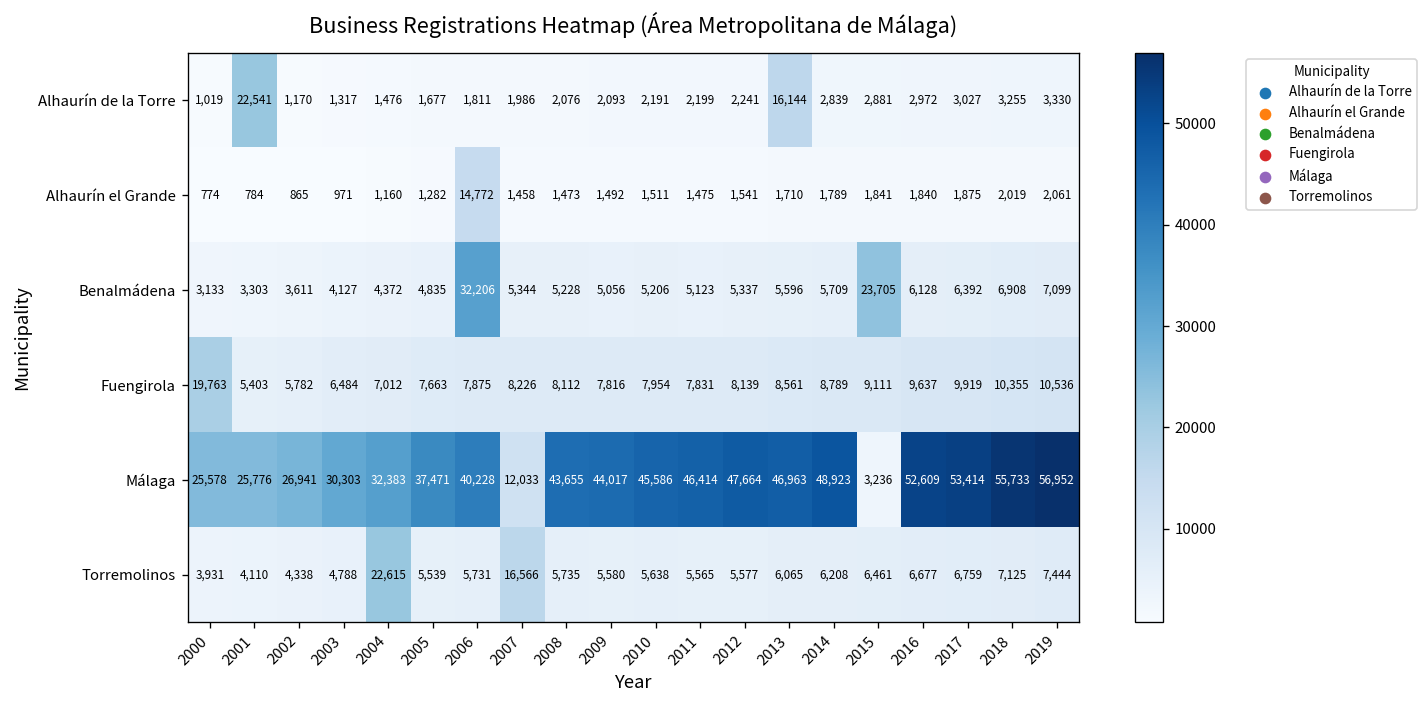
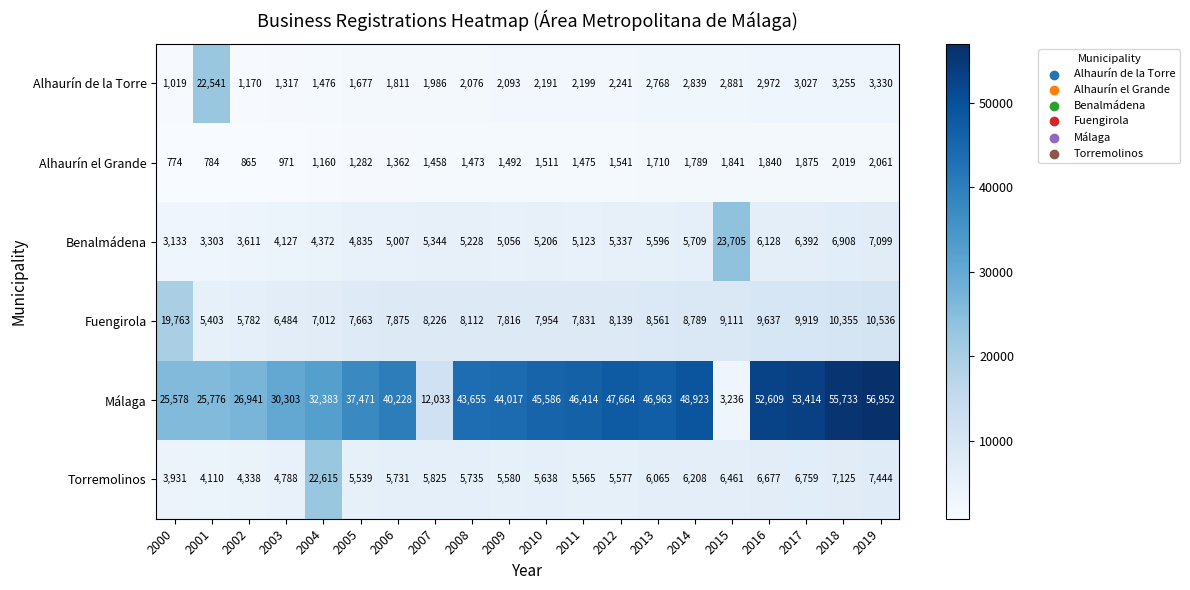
  {
    "Alhaurín de la Torre": {
      "2000": "1,019",
      "2001": "22,541",
      "2002": "1,170",
      "2003": "1,317",
      "2004": "1,476",
      "2005": "1,677",
      "2006": "1,811",
      "2007": "1,986",
      "2008": "2,076",
      "2009": "2,093",
      "2010": "2,191",
      "2011": "2,199",
      "2012": "2,241",
-     "2013": "16,144",
+     "2013": "2,768",
      "2014": "2,839",
      "2015": "2,881",
      "2016": "2,972",
      "2017": "3,027",
      "2018": "3,255",
      "2019": "3,330"
    },
    "Alhaurín el Grande": {
      "2000": "774",
      "2001": "784",
      "2002": "865",
      "2003": "971",
      "2004": "1,160",
      "2005": "1,282",
-     "2006": "14,772",
+     "2006": "1,362",
      "2007": "1,458",
      "2008": "1,473",
      "2009": "1,492",
      "2010": "1,511",
      "2011": "1,475",
      "2012": "1,541",
      "2013": "1,710",
      "2014": "1,789",
      "2015": "1,841",
      "2016": "1,840",
      "2017": "1,875",
      "2018": "2,019",
      "2019": "2,061"
    },
    "Benalmádena": {
      "2000": "3,133",
      "2001": "3,303",
      "2002": "3,611",
      "2003": "4,127",
      "2004": "4,372",
      "2005": "4,835",
-     "2006": "32,206",
+     "2006": "5,007",
      "2007": "5,344",
      "2008": "5,228",
      "2009": "5,056",
      "2010": "5,206",
      "2011": "5,123",
      "2012": "5,337",
      "2013": "5,596",
      "2014": "5,709",
      "2015": "23,705",
      "2016": "6,128",
      "2017": "6,392",
      "2018": "6,908",
      "2019": "7,099"
    },
    "Fuengirola": {
      "2000": "19,763",
      "2001": "5,403",
      "2002": "5,782",
      "2003": "6,484",
      "2004": "7,012",
      "2005": "7,663",
      "2006": "7,875",
      "2007": "8,226",
      "2008": "8,112",
      "2009": "7,816",
      "2010": "7,954",
      "2011": "7,831",
      "2012": "8,139",
      "2013": "8,561",
      "2014": "8,789",
      "2015": "9,111",
      "2016": "9,637",
      "2017": "9,919",
      "2018": "10,355",
      "2019": "10,536"
    },
    "Málaga": {
      "2000": "25,578",
      "2001": "25,776",
      "2002": "26,941",
      "2003": "30,303",
      "2004": "32,383",
      "2005": "37,471",
      "2006": "40,228",
      "2007": "12,033",
      "2008": "43,655",
      "2009": "44,017",
      "2010": "45,586",
      "2011": "46,414",
      "2012": "47,664",
      "2013": "46,963",
      "2014": "48,923",
      "2015": "3,236",
      "2016": "52,609",
      "2017": "53,414",
      "2018": "55,733",
      "2019": "56,952"
    },
    "Torremolinos": {
      "2000": "3,931",
      "2001": "4,110",
      "2002": "4,338",
      "2003": "4,788",
      "2004": "22,615",
      "2005": "5,539",
      "2006": "5,731",
-     "2007": "16,566",
+     "2007": "5,825",
      "2008": "5,735",
      "2009": "5,580",
      "2010": "5,638",
      "2011": "5,565",
      "2012": "5,577",
      "2013": "6,065",
      "2014": "6,208",
      "2015": "6,461",
      "2016": "6,677",
      "2017": "6,759",
      "2018": "7,125",
      "2019": "7,444"
    }
  }
